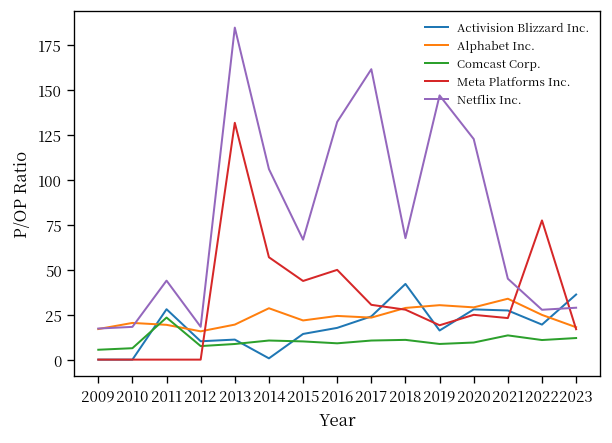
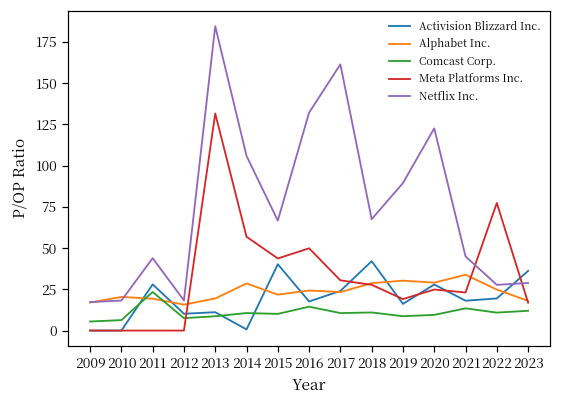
  {
    "Activision Blizzard Inc.": {
      "2011": 28,
      "2012": 10,
      "2013": 11,
      "2014": 1,
-     "2015": 14,
+     "2015": 40,
      "2016": 18,
      "2018": 42,
      "2019": 16,
-     "2021": 27,
+     "2021": 18,
      "2022": 19,
      "2023": 36
    },
    "Alphabet Inc.": {
      "2010": 20,
      "2011": 19,
      "2012": 16,
      "2013": 19,
      "2014": 29,
      "2015": 22,
      "2016": 24,
      "2019": 30,
      "2021": 34,
      "2022": 25
    },
    "Comcast Corp.": {
      "2009": 5,
      "2010": 6,
      "2011": 23,
      "2012": 8,
      "2013": 9,
      "2014": 11,
      "2015": 10,
-     "2016": 9,
+     "2016": 14,
      "2017": 11,
      "2018": 11,
      "2019": 9,
      "2020": 10,
      "2021": 13,
      "2022": 11,
      "2023": 12
    },
    "Meta Platforms Inc.": {
      "2011": 0,
      "2012": 0,
      "2013": 132,
      "2014": 57,
      "2015": 44,
      "2016": 50,
      "2017": 30,
      "2019": 19,
      "2020": 25,
      "2021": 23,
      "2022": 77
    },
    "Netflix Inc.": {
      "2010": 18,
      "2011": 44,
      "2012": 18,
      "2013": 185,
      "2014": 106,
      "2015": 67,
      "2016": 132,
      "2017": 161,
      "2018": 68,
-     "2019": 147,
+     "2019": 89,
      "2020": 123,
      "2021": 45,
      "2022": 28,
      "2023": 29
    }
  }
